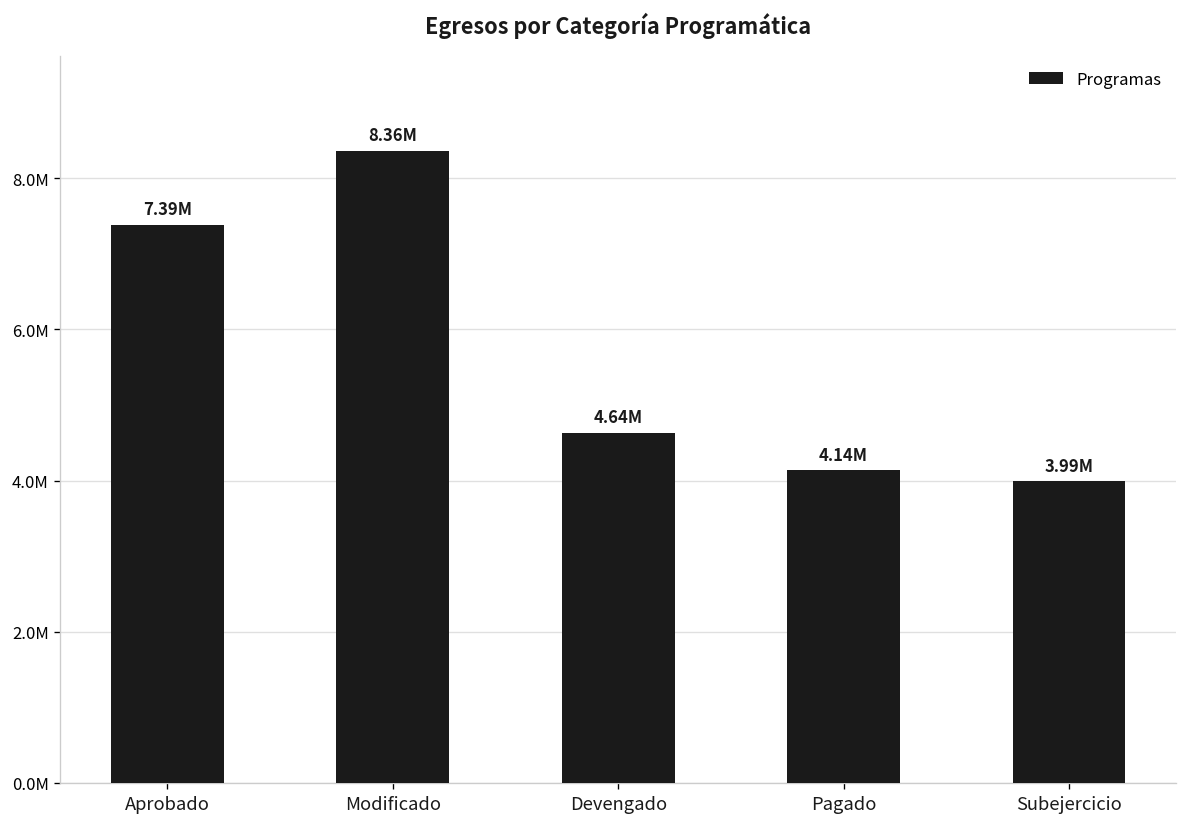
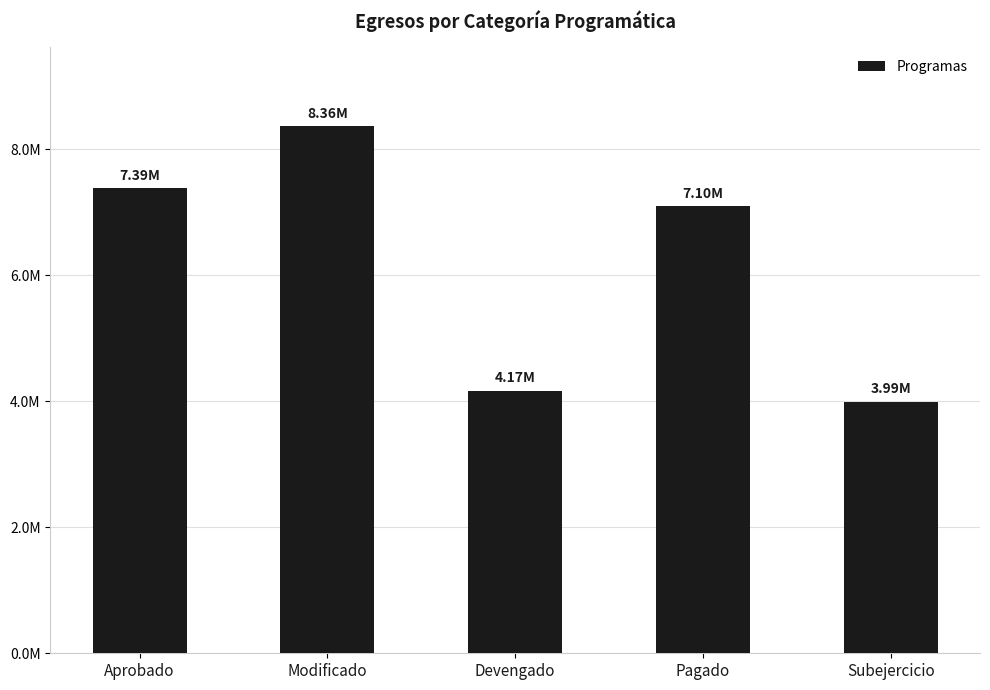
  {
    "Aprobado": "7.39M",
    "Modificado": "8.36M",
-   "Devengado": "4.64M",
-   "Pagado": "4.14M",
+   "Devengado": "4.17M",
+   "Pagado": "7.10M",
    "Subejercicio": "3.99M"
  }
